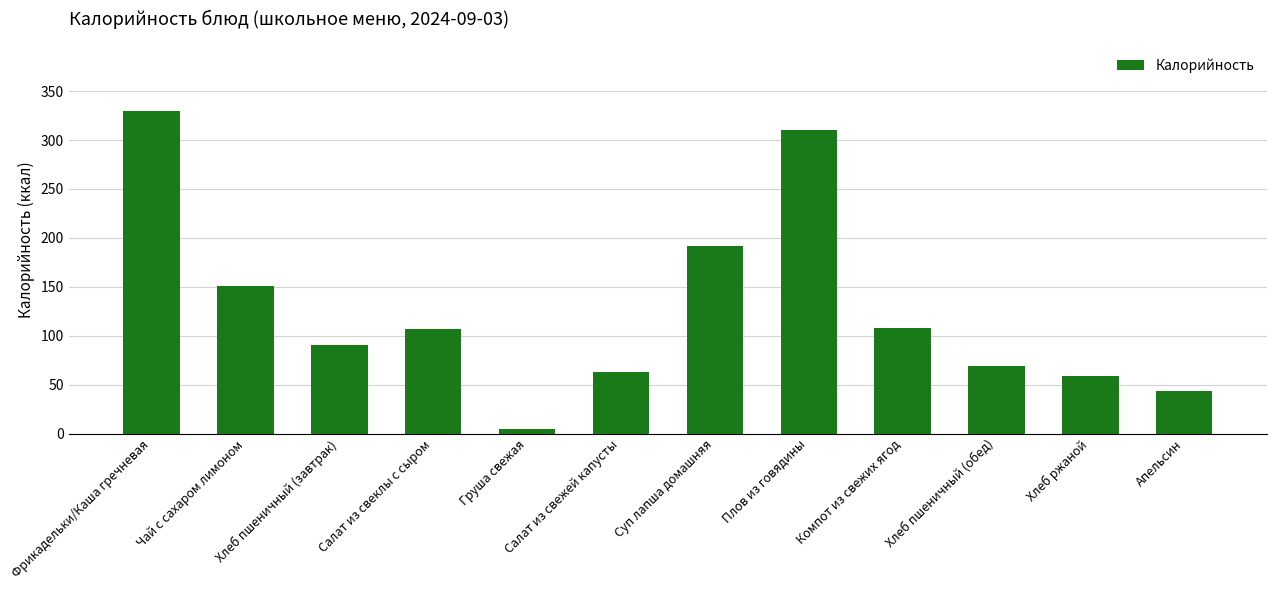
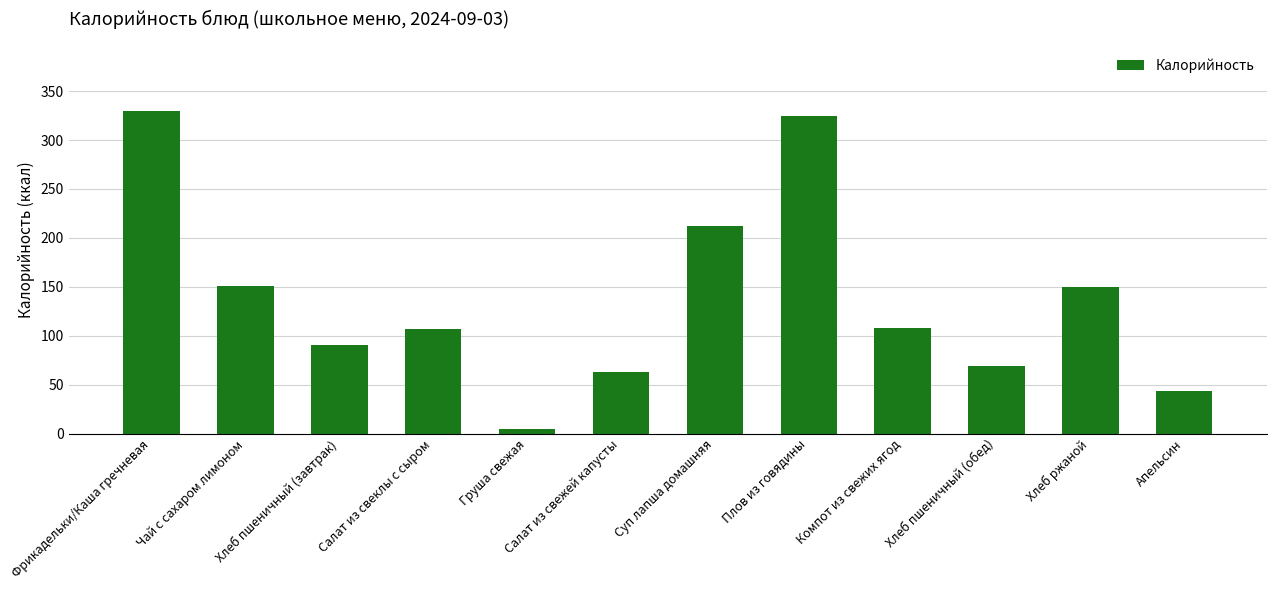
  {
    "Фрикадельки/Каша гречневая": 330,
    "Чай с сахаром лимоном": 150,
    "Хлеб пшеничный (завтрак)": 90,
    "Салат из свеклы с сыром": 110,
    "Груша свежая": 10,
    "Салат из свежей капусты": 60,
-   "Суп лапша домашняя": 190,
-   "Плов из говядины": 310,
+   "Суп лапша домашняя": 210,
+   "Плов из говядины": 330,
    "Компот из свежих ягод": 110,
    "Хлеб пшеничный (обед)": 70,
-   "Хлеб ржаной": 60,
+   "Хлеб ржаной": 150,
    "Апельсин": 40
  }
